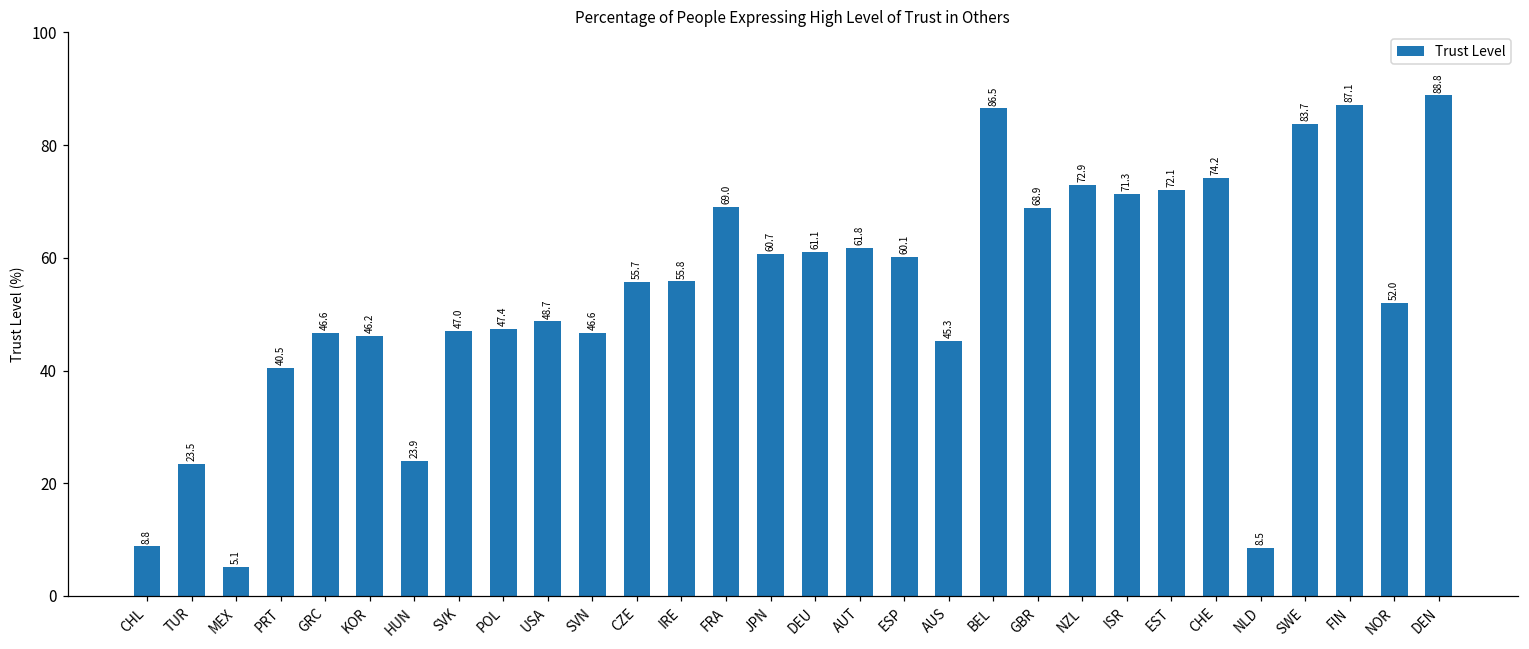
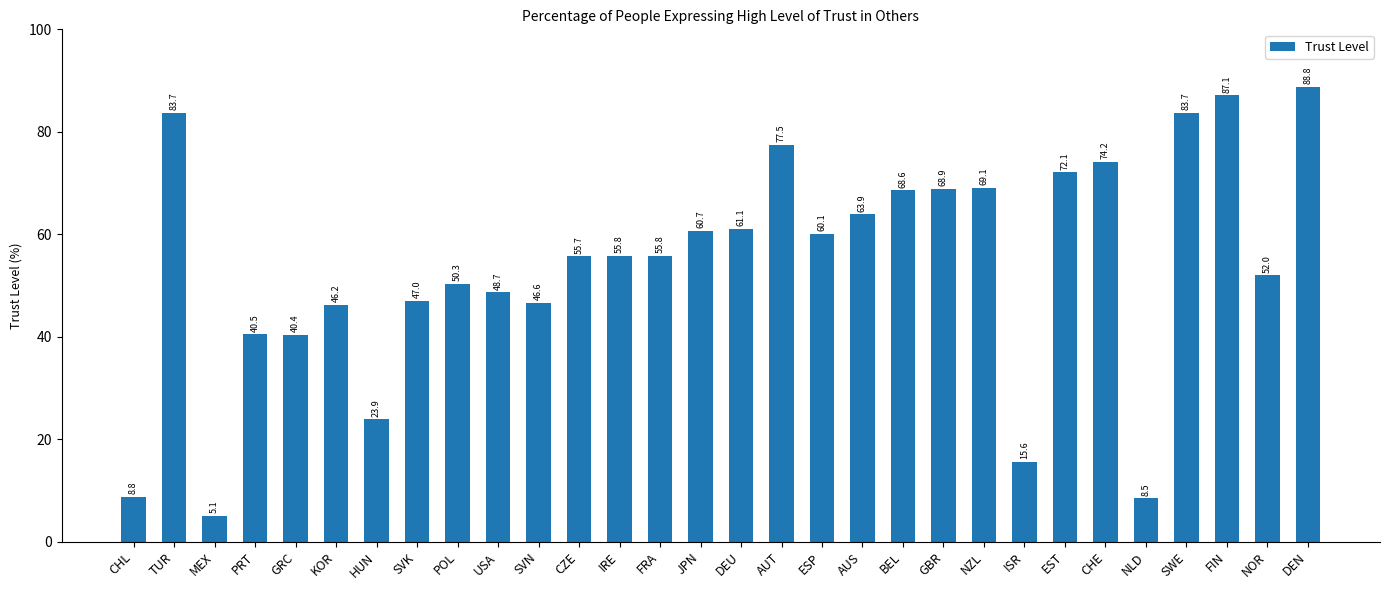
  {
    "CHL": 8.8,
-   "TUR": 23.5,
+   "TUR": 83.7,
    "MEX": 5.1,
    "PRT": 40.5,
-   "GRC": 46.6,
+   "GRC": 40.4,
    "KOR": 46.2,
    "HUN": 23.9,
    "SVK": 47.0,
-   "POL": 47.4,
+   "POL": 50.3,
    "USA": 48.7,
    "SVN": 46.6,
    "CZE": 55.7,
    "IRE": 55.8,
-   "FRA": 69.0,
+   "FRA": 55.8,
    "JPN": 60.7,
    "DEU": 61.1,
-   "AUT": 61.8,
+   "AUT": 77.5,
    "ESP": 60.1,
-   "AUS": 45.3,
-   "BEL": 86.5,
+   "AUS": 63.9,
+   "BEL": 68.6,
    "GBR": 68.9,
-   "NZL": 72.9,
-   "ISR": 71.3,
+   "NZL": 69.1,
+   "ISR": 15.6,
    "EST": 72.1,
    "CHE": 74.2,
    "NLD": 8.5,
    "SWE": 83.7,
    "FIN": 87.1,
    "NOR": 52.0,
    "DEN": 88.8
  }
